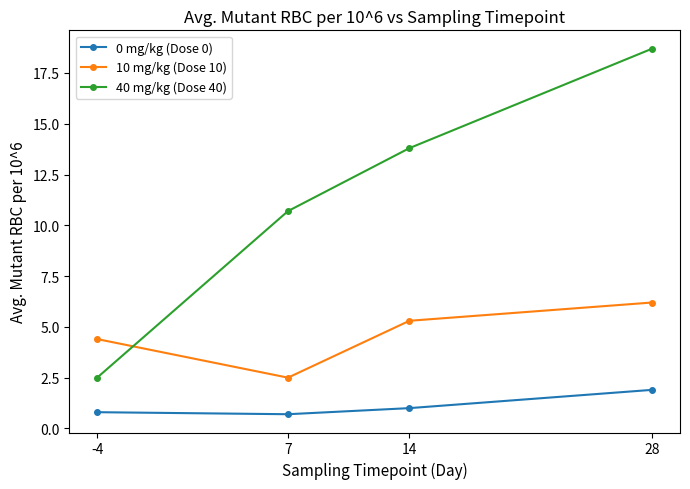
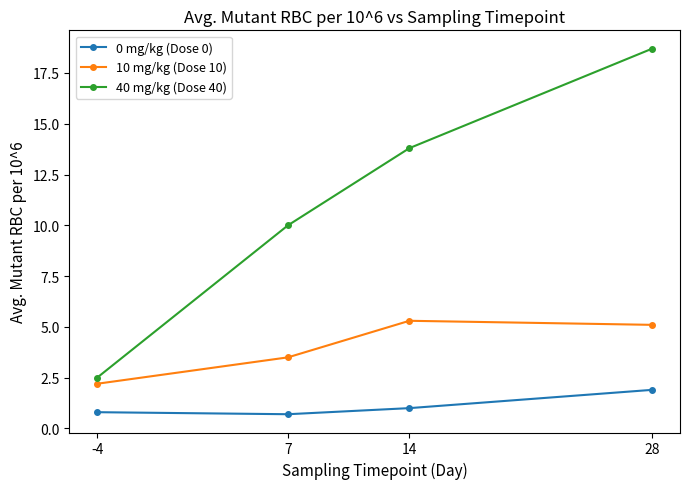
  {
    "0 mg/kg (Dose 0)": {
      "-4": 0.8,
      "7": 0.7,
      "14": 1.0,
      "28": 1.9
    },
    "10 mg/kg (Dose 10)": {
-     "-4": 4.4,
-     "7": 2.5,
+     "-4": 2.2,
+     "7": 3.5,
      "14": 5.3,
-     "28": 6.2
+     "28": 5.1
    },
    "40 mg/kg (Dose 40)": {
      "-4": 2.5,
-     "7": 10.7,
+     "7": 10.0,
      "14": 13.8,
      "28": 18.7
    }
  }
